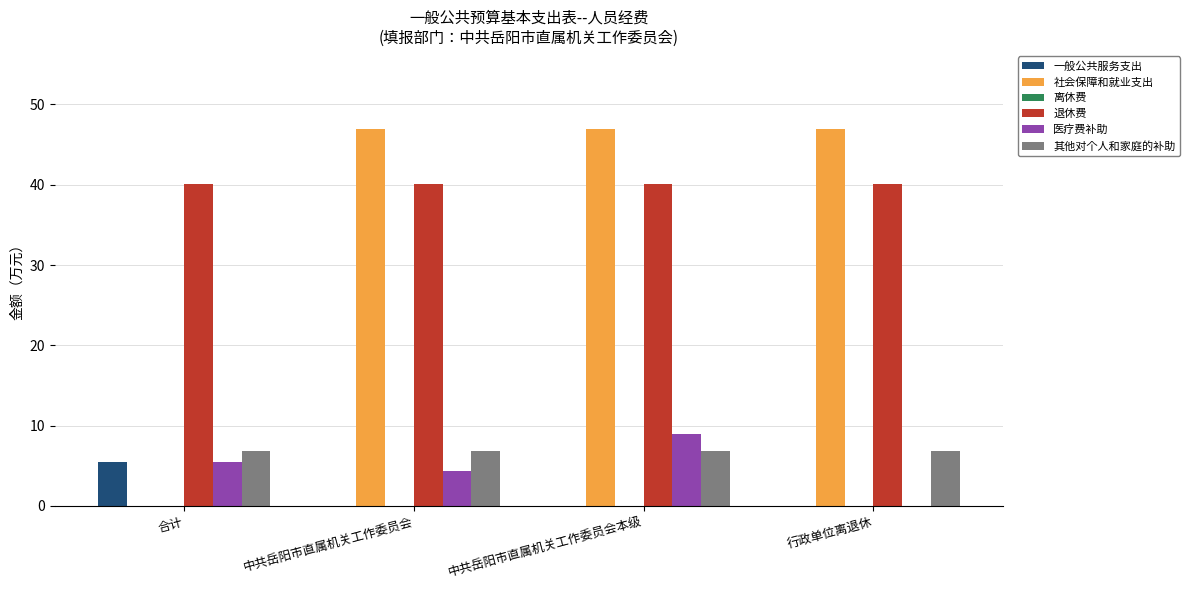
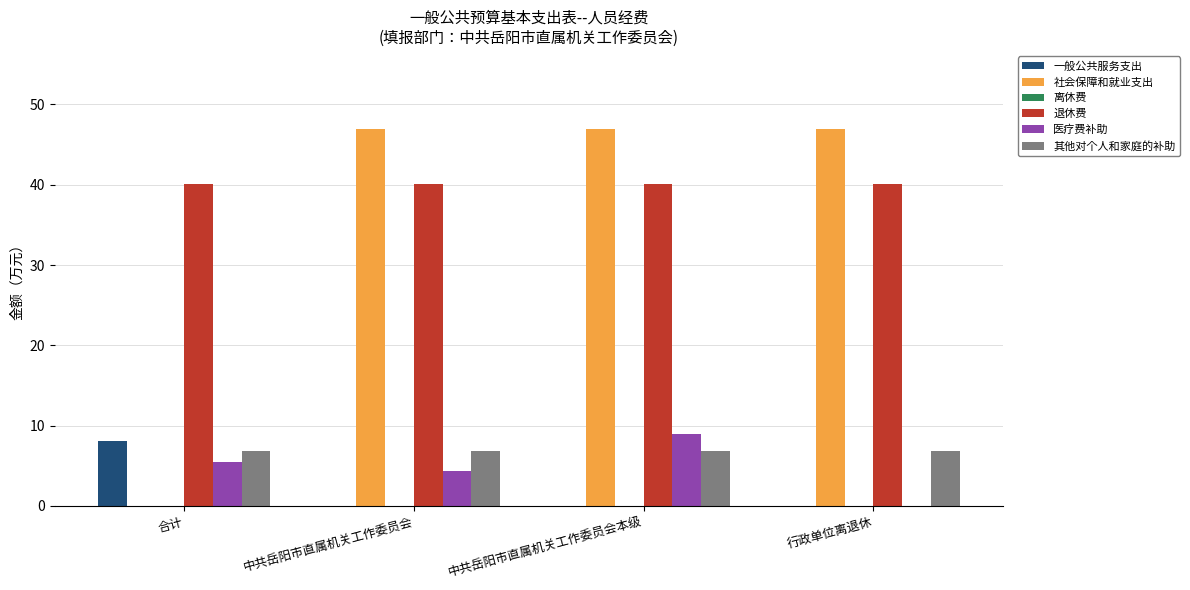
  {
    "一般公共服务支出": {
-     "合计": 6,
+     "合计": 8,
      "中共岳阳市直属机关工作委员会": 0,
      "中共岳阳市直属机关工作委员会本级": 0,
      "行政单位离退休": 0
    },
    "社会保障和就业支出": {
      "合计": 0,
      "中共岳阳市直属机关工作委员会": 47,
      "中共岳阳市直属机关工作委员会本级": 47,
      "行政单位离退休": 47
    },
    "离休费": {
      "合计": 0,
      "中共岳阳市直属机关工作委员会": 0,
      "中共岳阳市直属机关工作委员会本级": 0,
      "行政单位离退休": 0
    },
    "退休费": {
      "合计": 40,
      "中共岳阳市直属机关工作委员会": 40,
      "中共岳阳市直属机关工作委员会本级": 40,
      "行政单位离退休": 40
    },
    "医疗费补助": {
      "合计": 6,
      "中共岳阳市直属机关工作委员会": 4,
      "中共岳阳市直属机关工作委员会本级": 9,
      "行政单位离退休": 0
    },
    "其他对个人和家庭的补助": {
      "合计": 7,
      "中共岳阳市直属机关工作委员会": 7,
      "中共岳阳市直属机关工作委员会本级": 7,
      "行政单位离退休": 7
    }
  }
